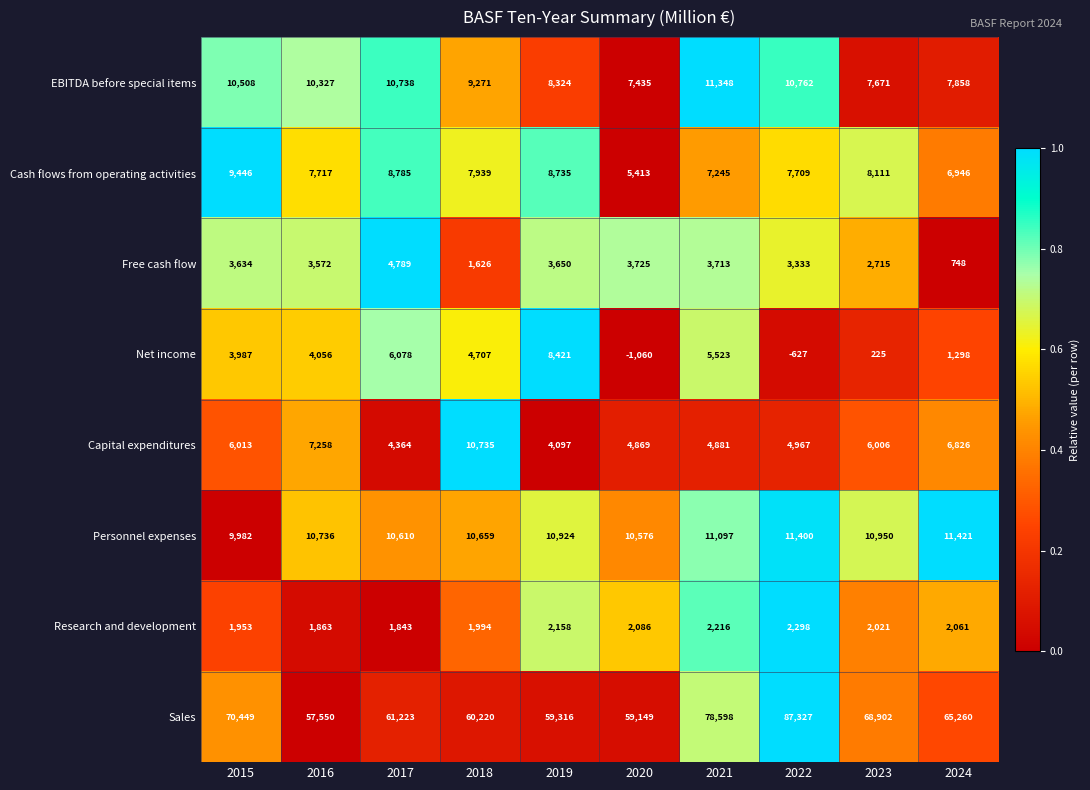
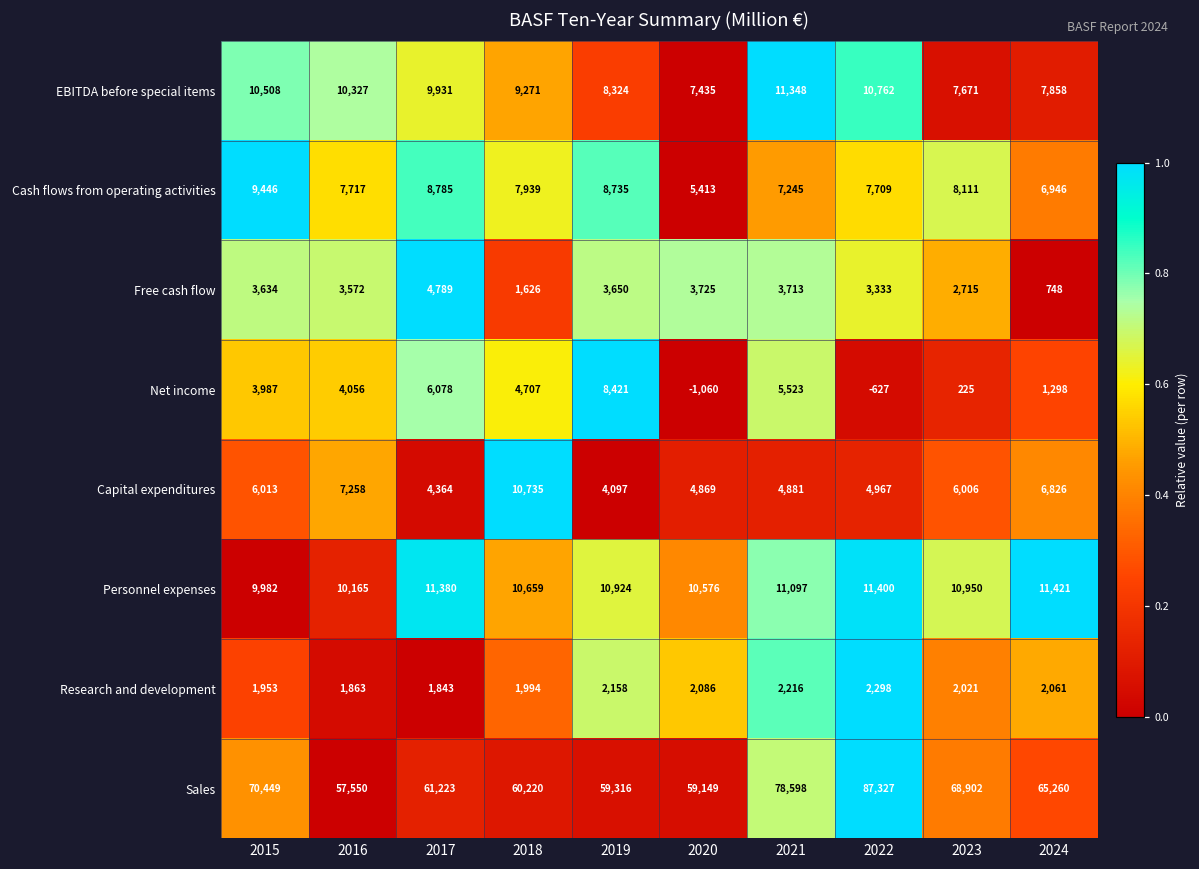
  {
    "EBITDA before special items": {
      "2015": "10,508",
      "2016": "10,327",
-     "2017": "10,738",
+     "2017": "9,931",
      "2018": "9,271",
      "2019": "8,324",
      "2020": "7,435",
      "2021": "11,348",
      "2022": "10,762",
      "2023": "7,671",
      "2024": "7,858"
    },
    "Cash flows from operating activities": {
      "2015": "9,446",
      "2016": "7,717",
      "2017": "8,785",
      "2018": "7,939",
      "2019": "8,735",
      "2020": "5,413",
      "2021": "7,245",
      "2022": "7,709",
      "2023": "8,111",
      "2024": "6,946"
    },
    "Free cash flow": {
      "2015": "3,634",
      "2016": "3,572",
      "2017": "4,789",
      "2018": "1,626",
      "2019": "3,650",
      "2020": "3,725",
      "2021": "3,713",
      "2022": "3,333",
      "2023": "2,715",
      "2024": "748"
    },
    "Net income": {
      "2015": "3,987",
      "2016": "4,056",
      "2017": "6,078",
      "2018": "4,707",
      "2019": "8,421",
      "2020": "-1,060",
      "2021": "5,523",
      "2022": "-627",
      "2023": "225",
      "2024": "1,298"
    },
    "Capital expenditures": {
      "2015": "6,013",
      "2016": "7,258",
      "2017": "4,364",
      "2018": "10,735",
      "2019": "4,097",
      "2020": "4,869",
      "2021": "4,881",
      "2022": "4,967",
      "2023": "6,006",
      "2024": "6,826"
    },
    "Personnel expenses": {
      "2015": "9,982",
-     "2016": "10,736",
-     "2017": "10,610",
+     "2016": "10,165",
+     "2017": "11,380",
      "2018": "10,659",
      "2019": "10,924",
      "2020": "10,576",
      "2021": "11,097",
      "2022": "11,400",
      "2023": "10,950",
      "2024": "11,421"
    },
    "Research and development": {
      "2015": "1,953",
      "2016": "1,863",
      "2017": "1,843",
      "2018": "1,994",
      "2019": "2,158",
      "2020": "2,086",
      "2021": "2,216",
      "2022": "2,298",
      "2023": "2,021",
      "2024": "2,061"
    },
    "Sales": {
      "2015": "70,449",
      "2016": "57,550",
      "2017": "61,223",
      "2018": "60,220",
      "2019": "59,316",
      "2020": "59,149",
      "2021": "78,598",
      "2022": "87,327",
      "2023": "68,902",
      "2024": "65,260"
    }
  }
